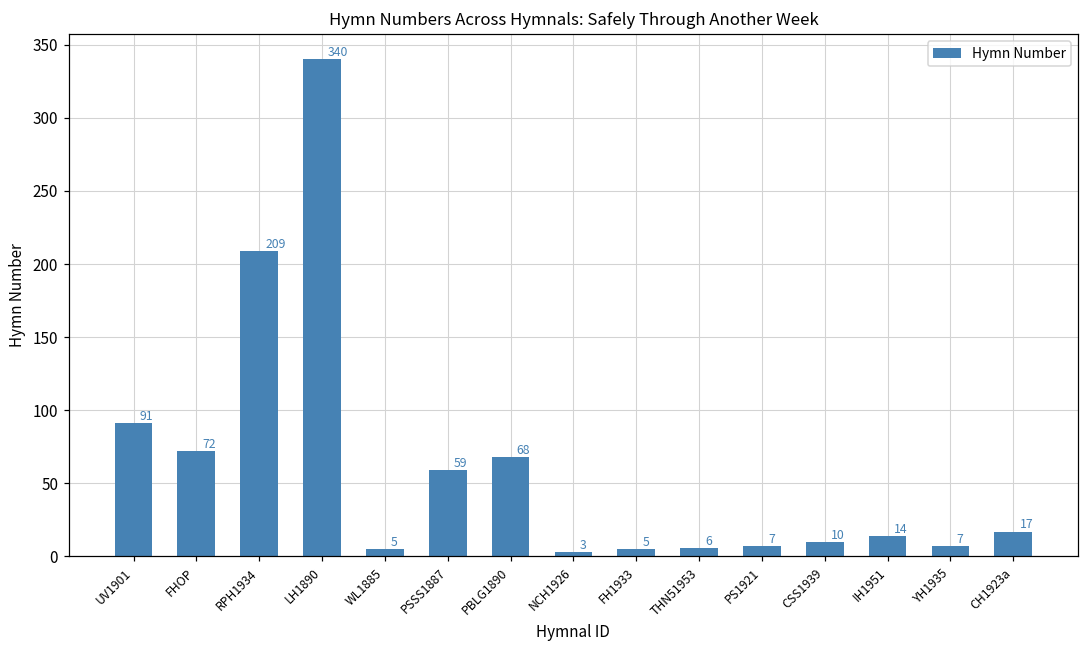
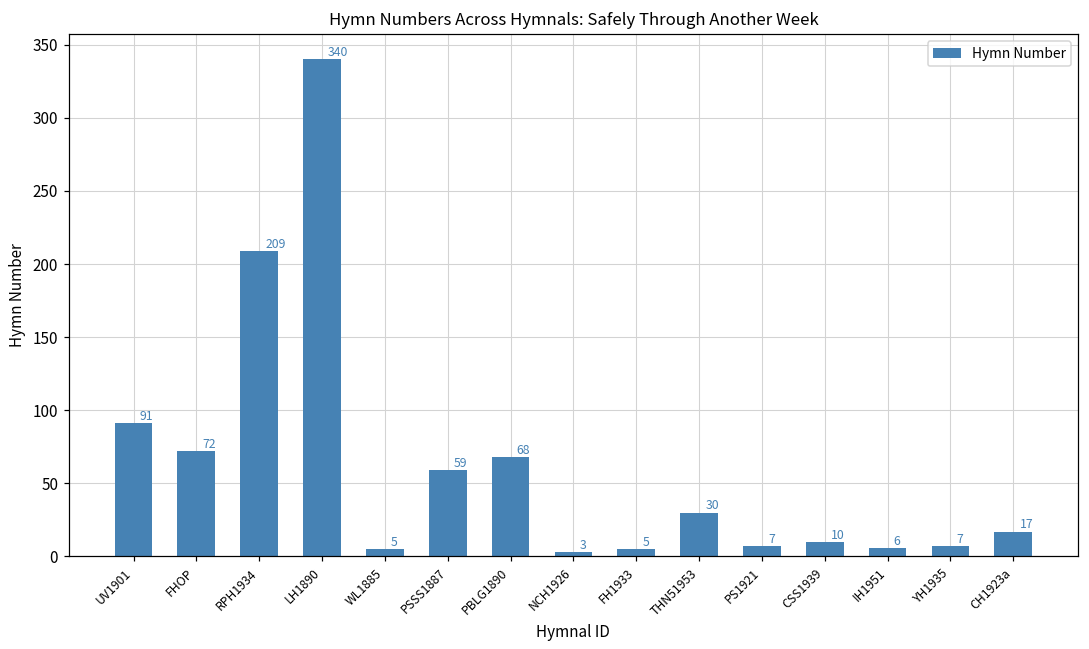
  {
    "UV1901": 91,
    "FHOP": 72,
    "RPH1934": 209,
    "LH1890": 340,
    "WL1885": 5,
    "PSSS1887": 59,
    "PBLG1890": 68,
    "NCH1926": 3,
    "FH1933": 5,
-   "THN51953": 6,
+   "THN51953": 30,
    "PS1921": 7,
    "CSS1939": 10,
-   "IH1951": 14,
+   "IH1951": 6,
    "YH1935": 7,
    "CH1923a": 17
  }
